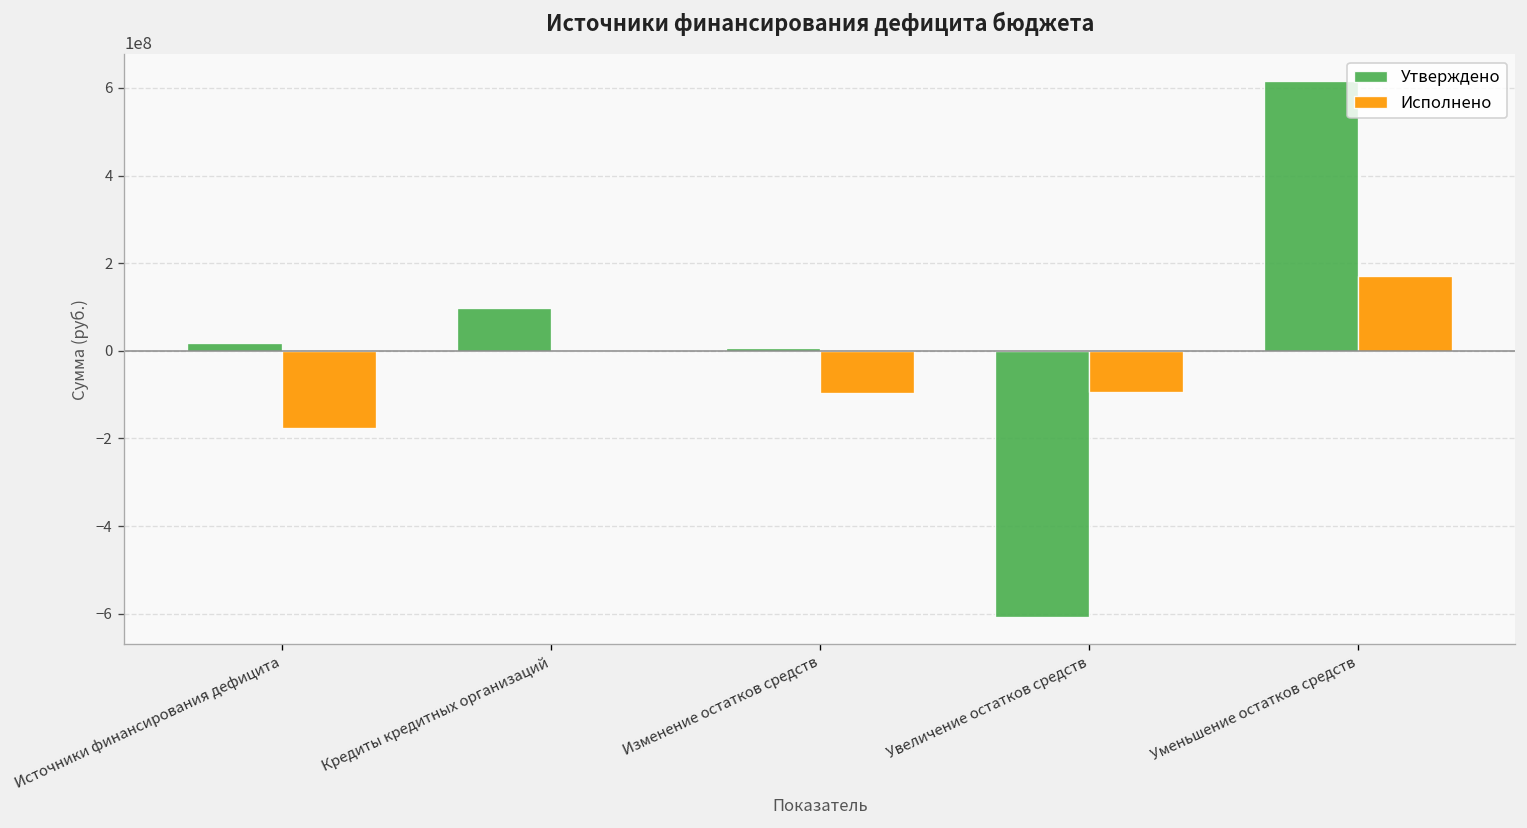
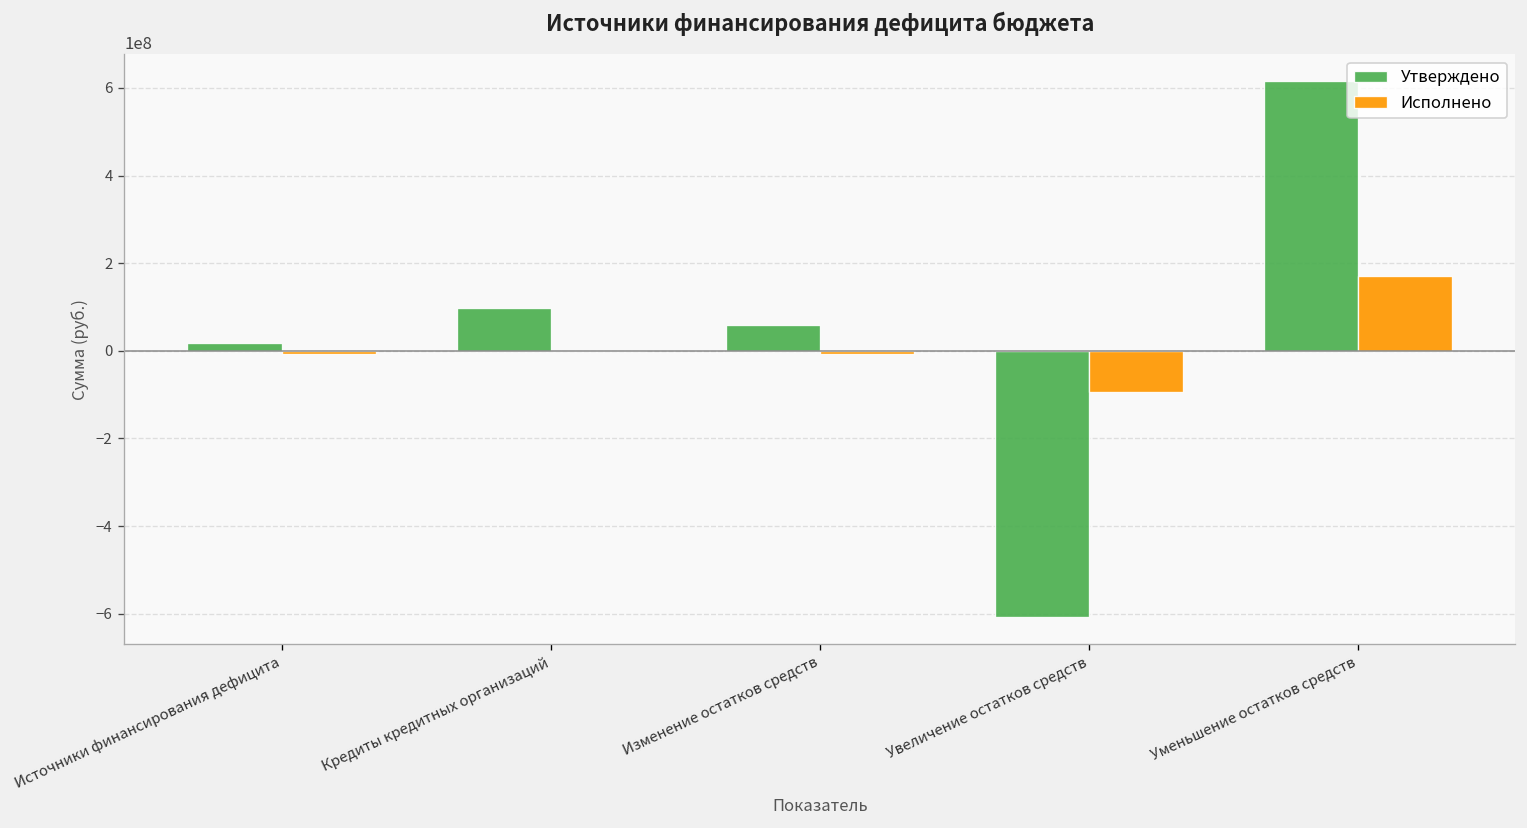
  {
    "Утверждено": {
      "Источники финансирования дефицита": 20000000,
      "Кредиты кредитных организаций": 100000000,
-     "Изменение остатков средств": 10000000,
+     "Изменение остатков средств": 60000000,
      "Увеличение остатков средств": -610000000,
      "Уменьшение остатков средств": 620000000
    },
    "Исполнено": {
-     "Источники финансирования дефицита": -180000000,
+     "Источники финансирования дефицита": -10000000,
      "Кредиты кредитных организаций": 0,
-     "Изменение остатков средств": -100000000,
+     "Изменение остатков средств": -10000000,
      "Увеличение остатков средств": -100000000,
      "Уменьшение остатков средств": 170000000
    }
  }
